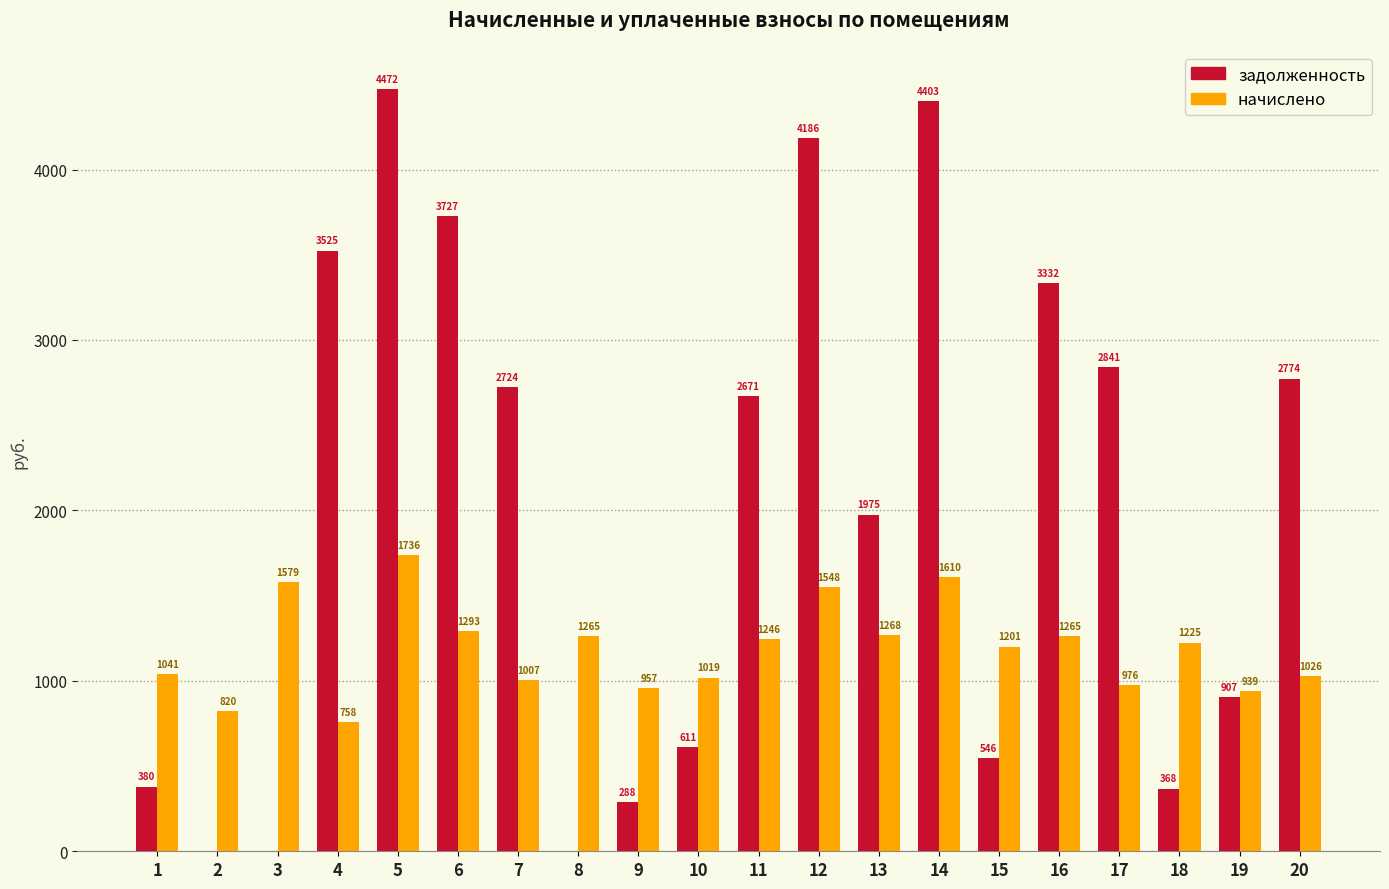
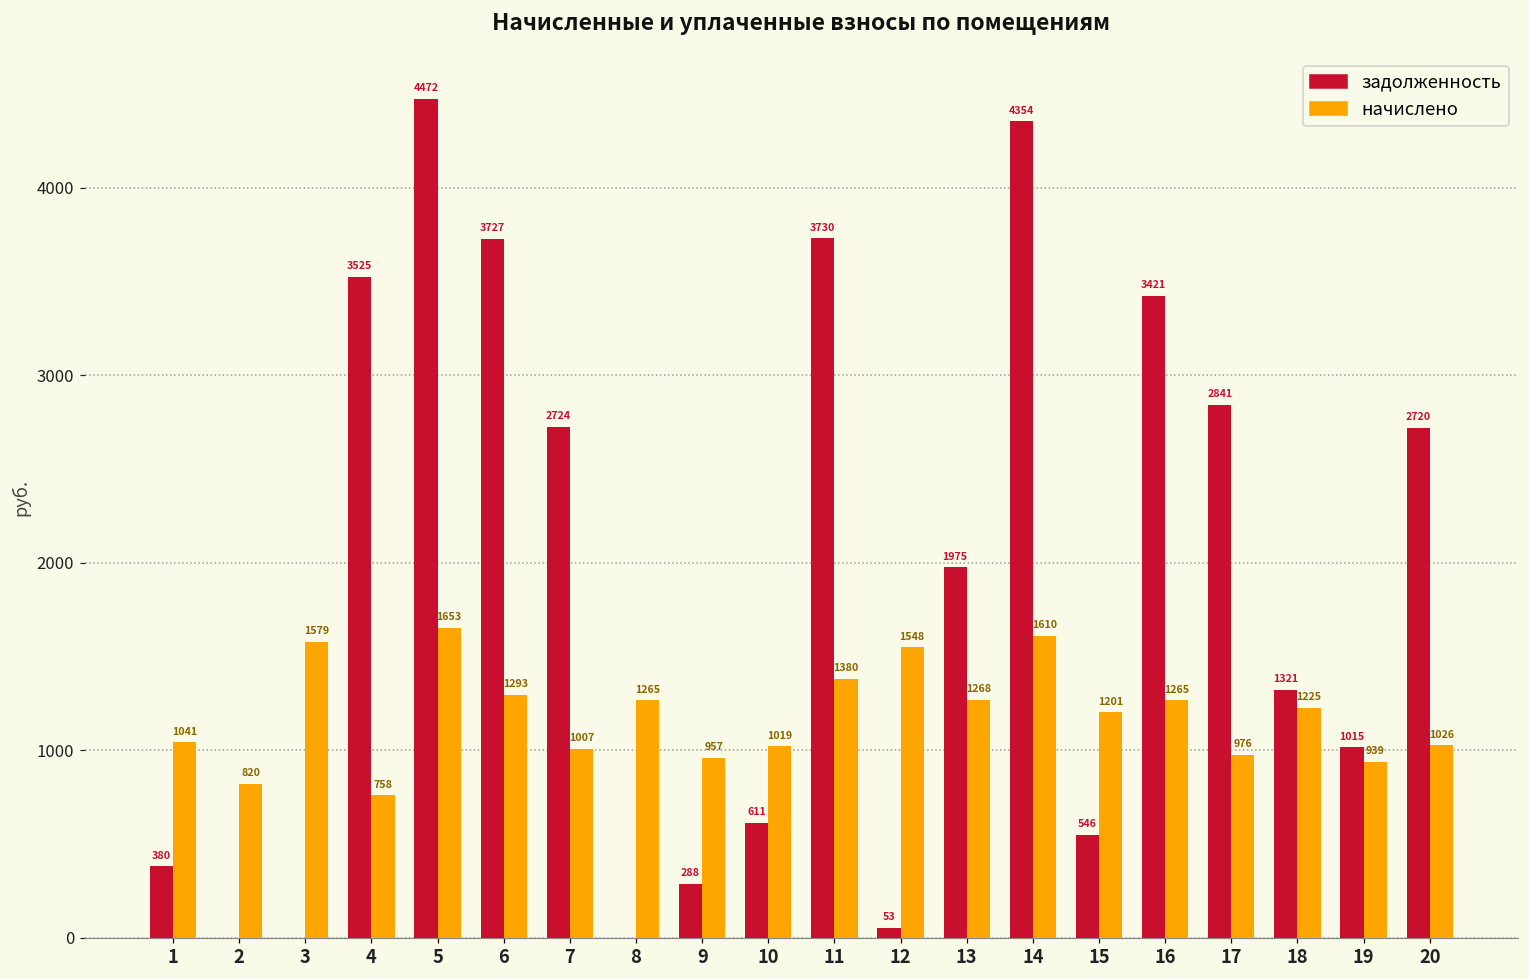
  {
    "задолженность": {
      "1": 380,
      "4": 3525,
      "5": 4472,
      "6": 3727,
      "7": 2724,
      "9": 288,
      "10": 611,
-     "11": 2671,
-     "12": 4186,
+     "11": 3730,
+     "12": 53,
      "13": 1975,
-     "14": 4403,
+     "14": 4354,
      "15": 546,
-     "16": 3332,
+     "16": 3421,
      "17": 2841,
-     "18": 368,
-     "19": 907,
-     "20": 2774
+     "18": 1321,
+     "19": 1015,
+     "20": 2720
    },
    "начислено": {
      "1": 1041,
      "2": 820,
      "3": 1579,
      "4": 758,
-     "5": 1736,
+     "5": 1653,
      "6": 1293,
      "7": 1007,
      "8": 1265,
      "9": 957,
      "10": 1019,
-     "11": 1246,
+     "11": 1380,
      "12": 1548,
      "13": 1268,
      "14": 1610,
      "15": 1201,
      "16": 1265,
      "17": 976,
      "18": 1225,
      "19": 939,
      "20": 1026
    }
  }
